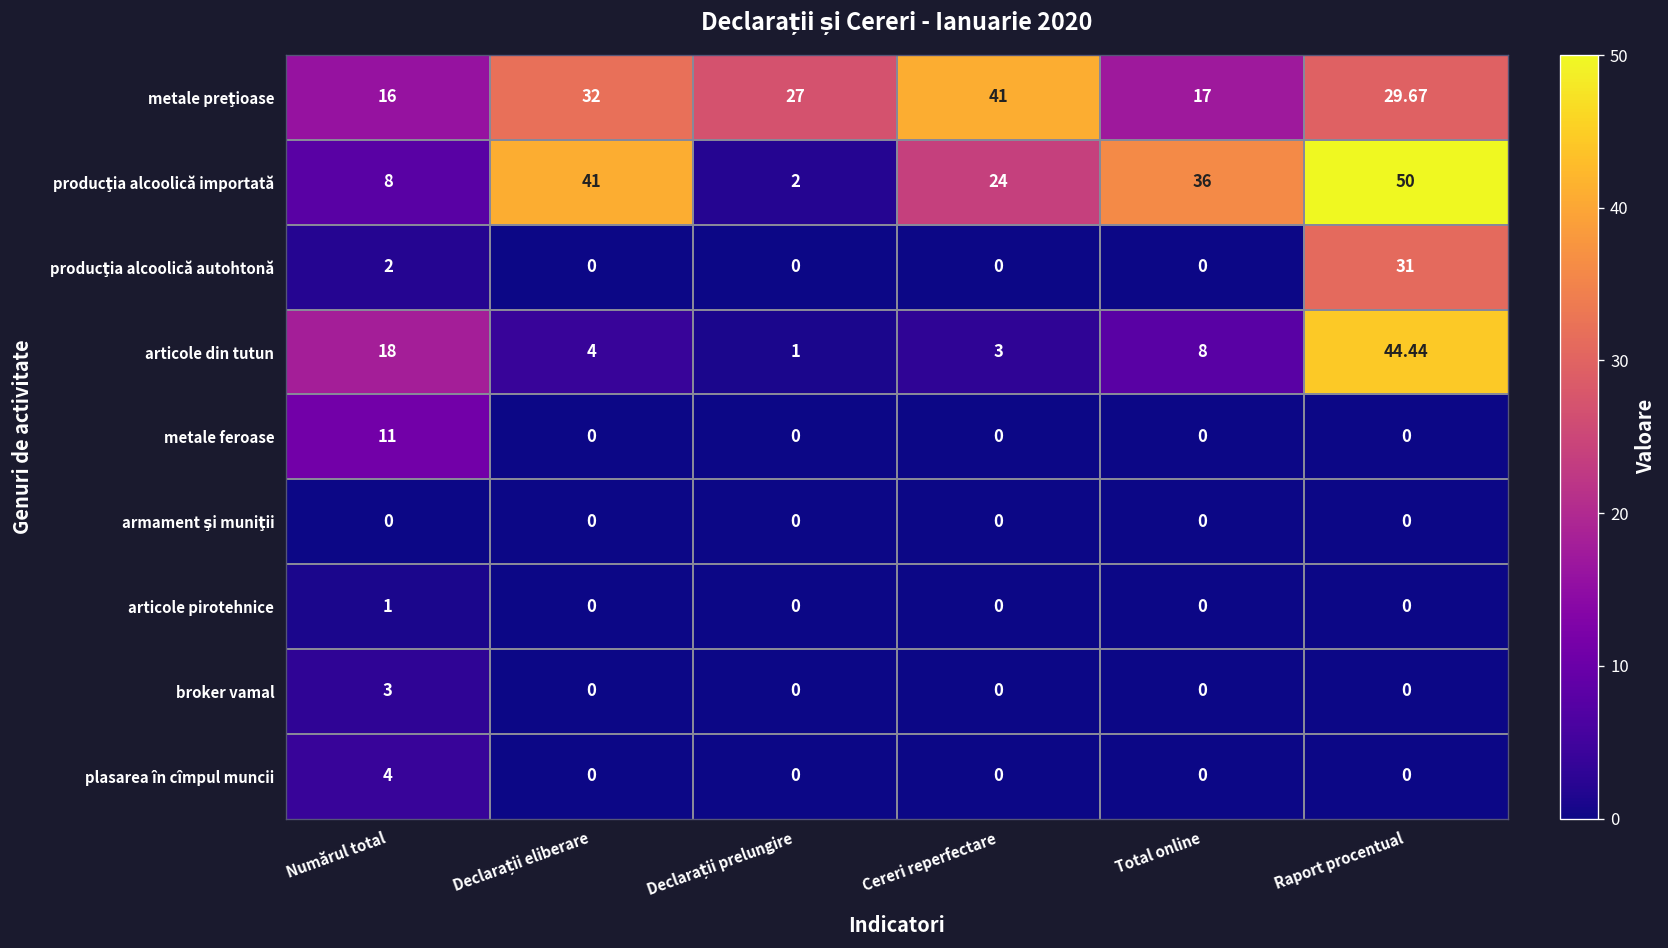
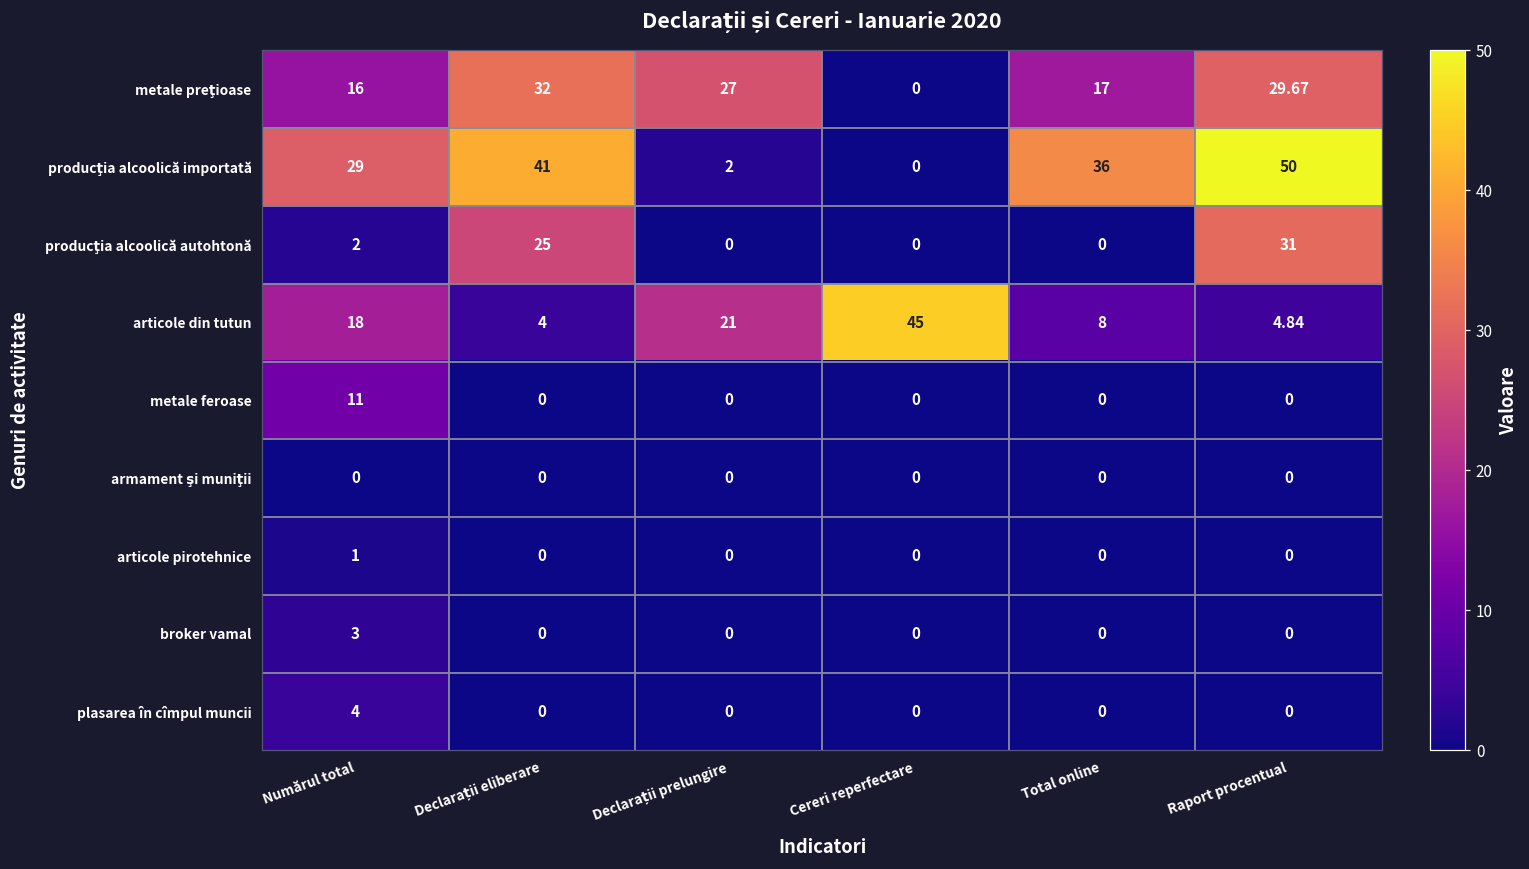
  {
    "metale preţioase": {
      "Numărul total": 16,
      "Declarații eliberare": 32,
      "Declarații prelungire": 27,
-     "Cereri reperfectare": 41,
+     "Cereri reperfectare": 0,
      "Total online": 17,
      "Raport procentual": 29.67
    },
    "producţia alcoolică importată": {
-     "Numărul total": 8,
+     "Numărul total": 29,
      "Declarații eliberare": 41,
      "Declarații prelungire": 2,
-     "Cereri reperfectare": 24,
+     "Cereri reperfectare": 0,
      "Total online": 36,
      "Raport procentual": 50
    },
    "producţia alcoolică autohtonă": {
      "Numărul total": 2,
-     "Declarații eliberare": 0,
+     "Declarații eliberare": 25,
      "Declarații prelungire": 0,
      "Cereri reperfectare": 0,
      "Total online": 0,
      "Raport procentual": 31
    },
    "articole din tutun": {
      "Numărul total": 18,
      "Declarații eliberare": 4,
-     "Declarații prelungire": 1,
-     "Cereri reperfectare": 3,
+     "Declarații prelungire": 21,
+     "Cereri reperfectare": 45,
      "Total online": 8,
-     "Raport procentual": 44.44
+     "Raport procentual": 4.84
    },
    "metale feroase": {
      "Numărul total": 11,
      "Declarații eliberare": 0,
      "Declarații prelungire": 0,
      "Cereri reperfectare": 0,
      "Total online": 0,
      "Raport procentual": 0
    },
    "armament şi muniţii": {
      "Numărul total": 0,
      "Declarații eliberare": 0,
      "Declarații prelungire": 0,
      "Cereri reperfectare": 0,
      "Total online": 0,
      "Raport procentual": 0
    },
    "articole pirotehnice": {
      "Numărul total": 1,
      "Declarații eliberare": 0,
      "Declarații prelungire": 0,
      "Cereri reperfectare": 0,
      "Total online": 0,
      "Raport procentual": 0
    },
    "broker vamal": {
      "Numărul total": 3,
      "Declarații eliberare": 0,
      "Declarații prelungire": 0,
      "Cereri reperfectare": 0,
      "Total online": 0,
      "Raport procentual": 0
    },
    "plasarea în cîmpul muncii": {
      "Numărul total": 4,
      "Declarații eliberare": 0,
      "Declarații prelungire": 0,
      "Cereri reperfectare": 0,
      "Total online": 0,
      "Raport procentual": 0
    }
  }
